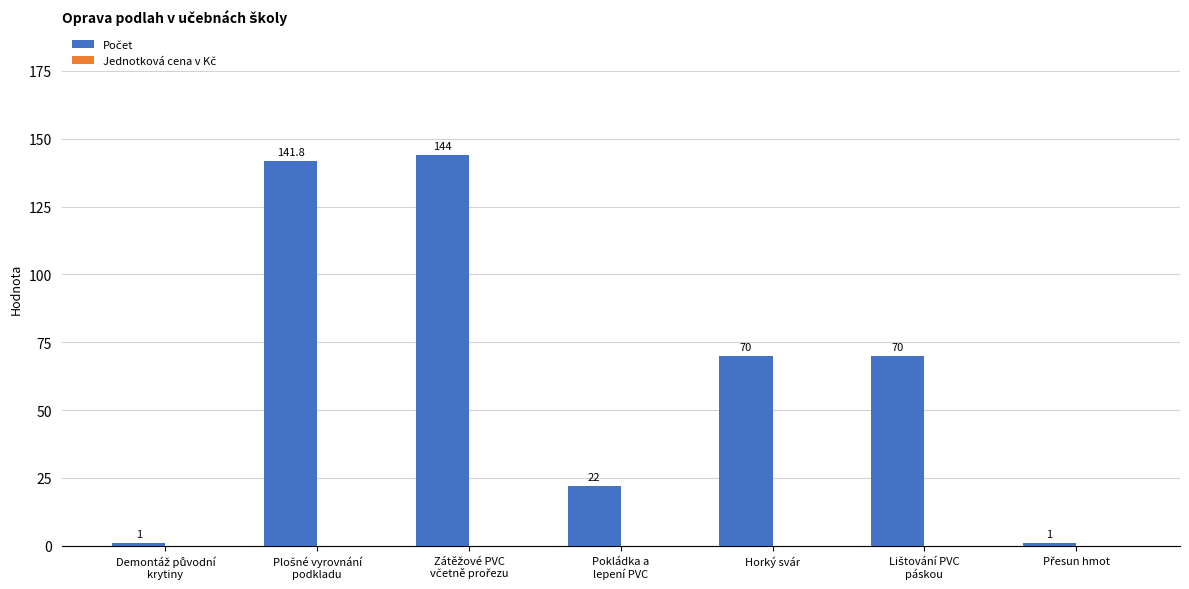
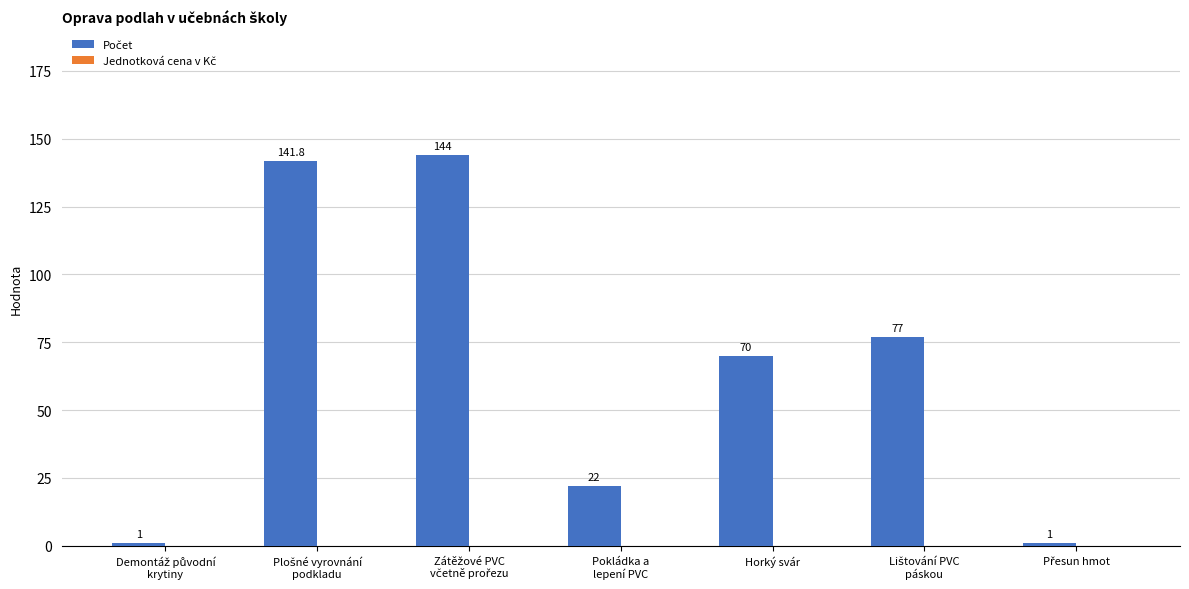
  {
    "Počet": {
      "Demontáž původní krytiny": 1,
      "Plošné vyrovnání podkladu": 141.8,
      "Zátěžové PVC včetně prořezu": 144,
      "Pokládka a lepení PVC": 22,
      "Horký svár": 70,
-     "Lištování PVC páskou": 70,
+     "Lištování PVC páskou": 77,
      "Přesun hmot": 1
    },
    "Jednotková cena v Kč": {
      "Demontáž původní krytiny": 0,
      "Plošné vyrovnání podkladu": 0,
      "Zátěžové PVC včetně prořezu": 0,
      "Pokládka a lepení PVC": 0,
      "Horký svár": 0,
      "Lištování PVC páskou": 0,
      "Přesun hmot": 0
    }
  }
